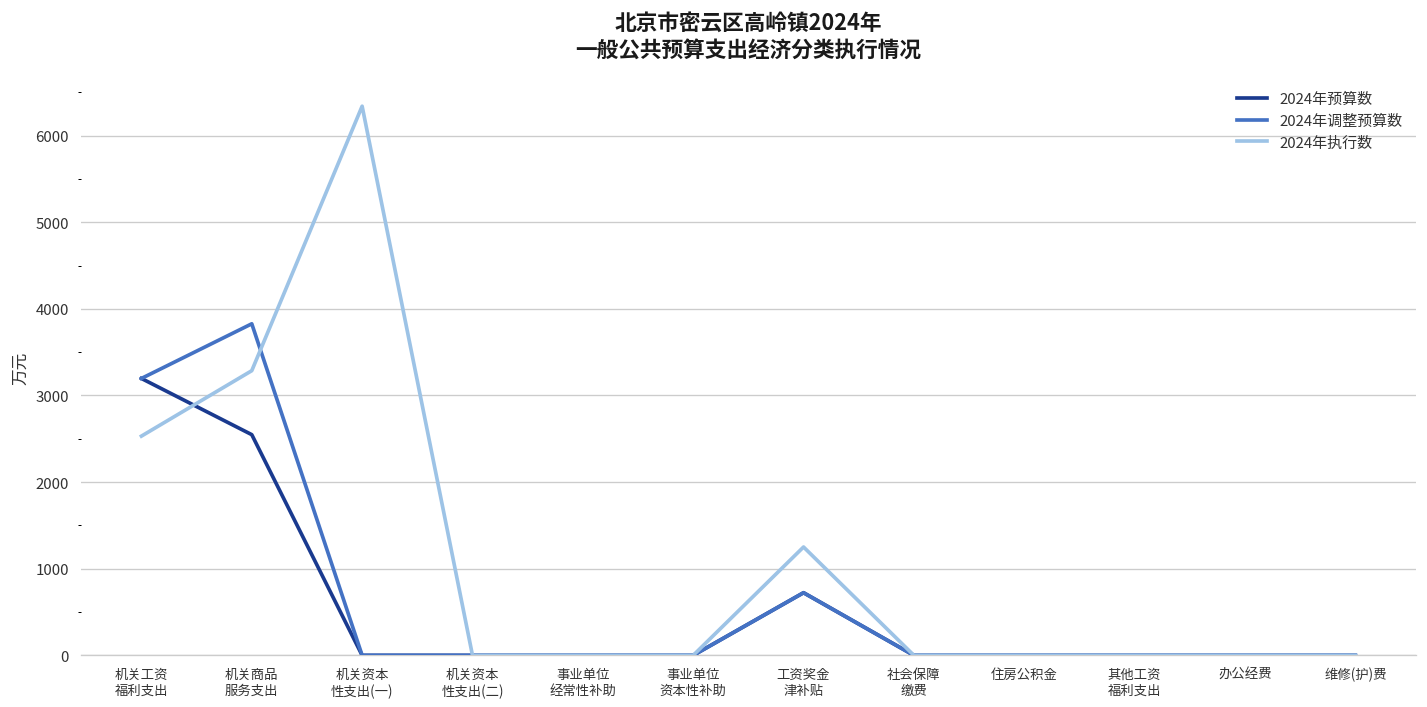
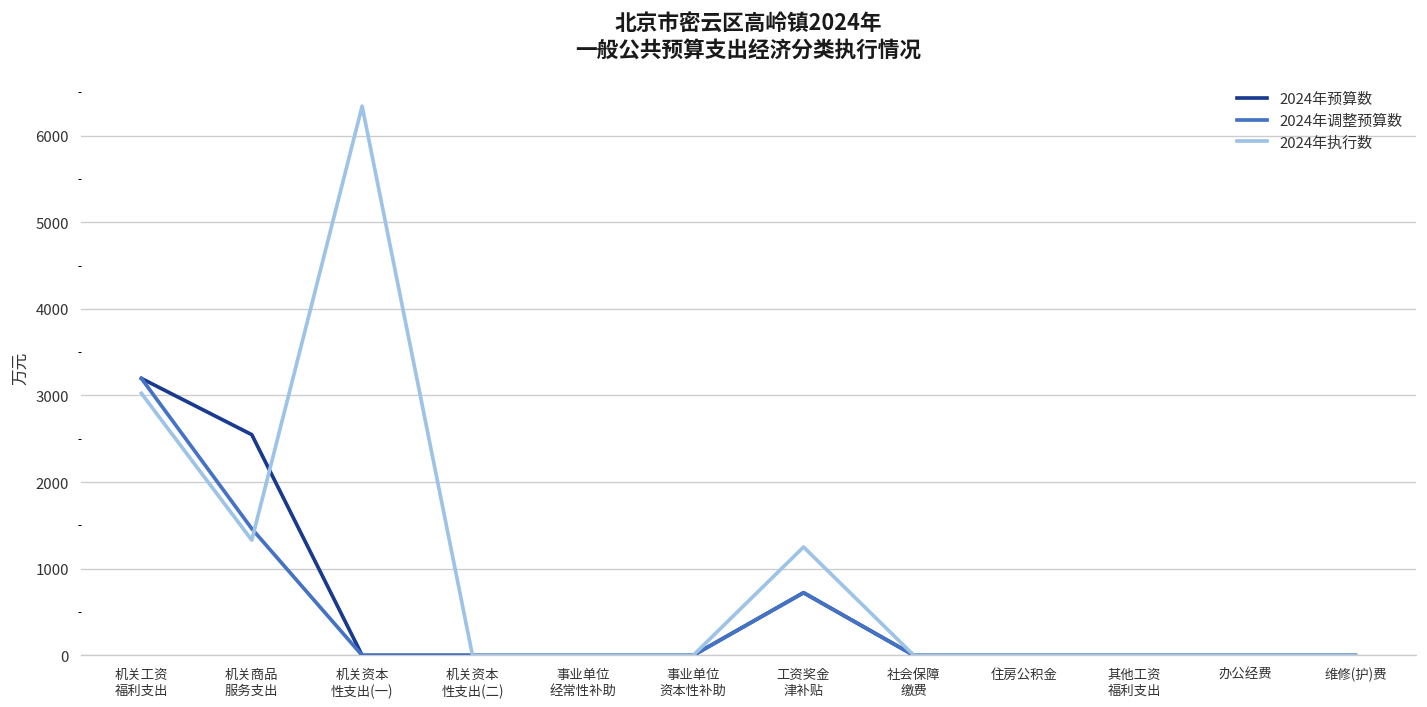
  {
    "2024年预算数": {
      "机关商品 服务支出": 2500
    },
    "2024年调整预算数": {
-     "机关商品 服务支出": 3800
+     "机关商品 服务支出": 1500
    },
    "2024年执行数": {
-     "机关工资 福利支出": 2500,
-     "机关商品 服务支出": 3300,
+     "机关工资 福利支出": 3000,
+     "机关商品 服务支出": 1300,
      "机关资本 性支出(一)": 6300,
      "工资奖金 津补贴": 1300
    }
  }
